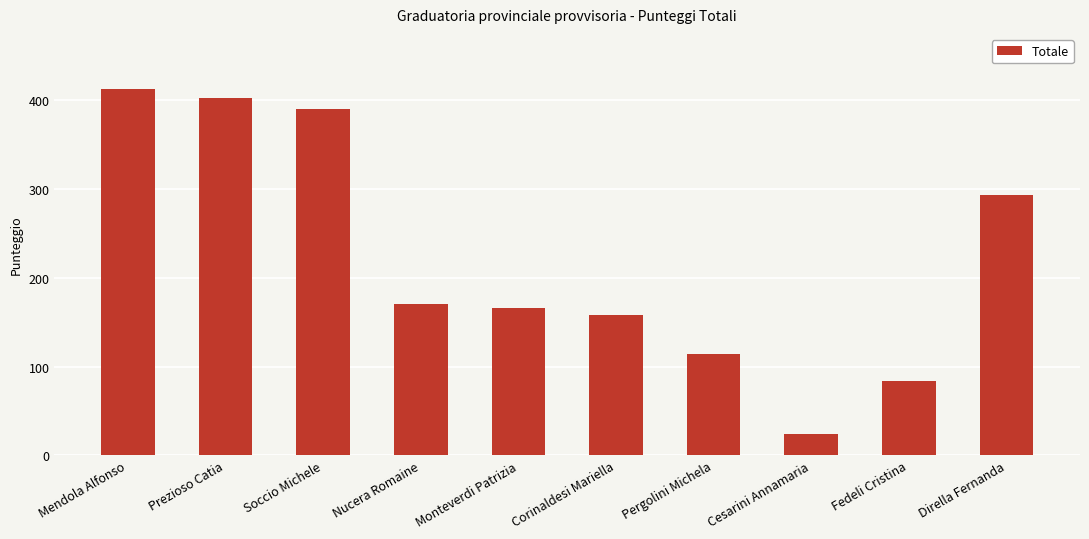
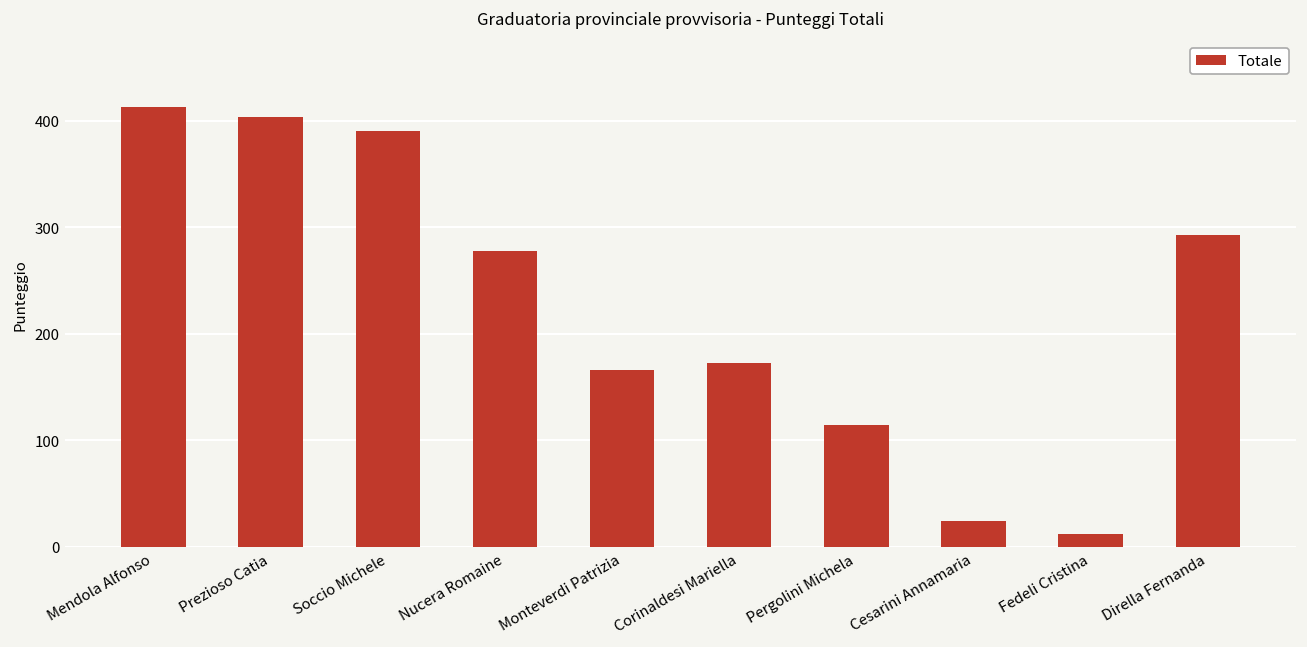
  {
    "Mendola Alfonso": 410,
    "Prezioso Catia": 400,
    "Soccio Michele": 390,
-   "Nucera Romaine": 170,
+   "Nucera Romaine": 280,
    "Monteverdi Patrizia": 170,
-   "Corinaldesi Mariella": 160,
+   "Corinaldesi Mariella": 170,
    "Pergolini Michela": 110,
    "Cesarini Annamaria": 20,
-   "Fedeli Cristina": 80,
+   "Fedeli Cristina": 10,
    "Dirella Fernanda": 290
  }
